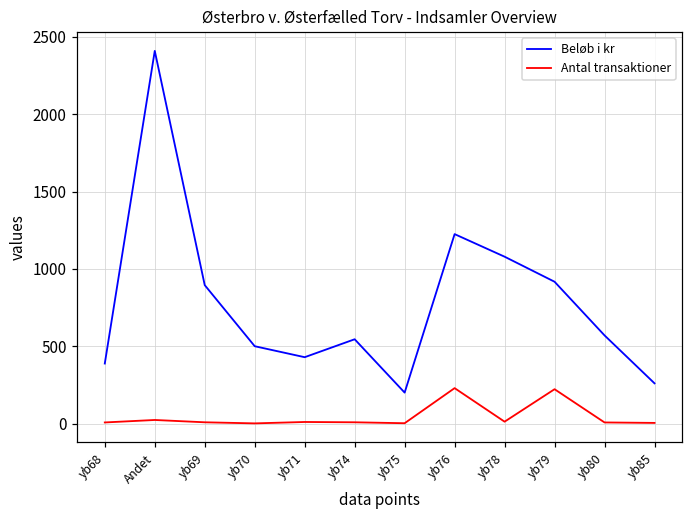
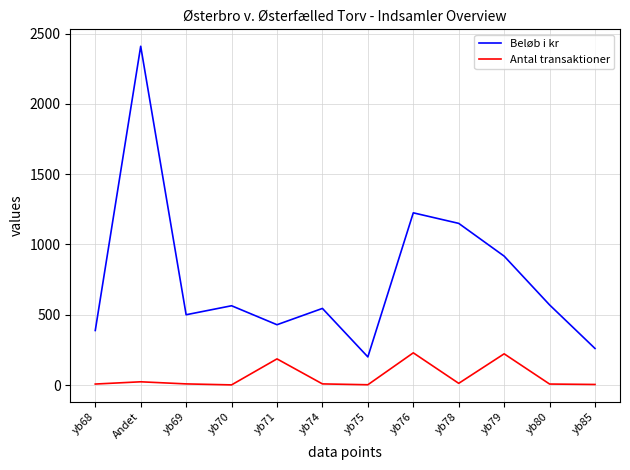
  {
    "Beløb i kr": {
      "yb68": 390,
      "Andet": 2410,
-     "yb69": 900,
-     "yb70": 500,
+     "yb69": 500,
+     "yb70": 560,
      "yb71": 430,
      "yb74": 550,
      "yb75": 200,
      "yb76": 1230,
-     "yb78": 1080,
+     "yb78": 1150,
      "yb79": 920,
      "yb80": 570,
      "yb85": 260
    },
    "Antal transaktioner": {
      "yb68": 10,
      "Andet": 20,
      "yb69": 10,
      "yb70": 0,
-     "yb71": 10,
+     "yb71": 190,
      "yb74": 10,
      "yb75": 0,
      "yb76": 230,
      "yb78": 10,
      "yb79": 220,
      "yb80": 10,
      "yb85": 0
    }
  }
